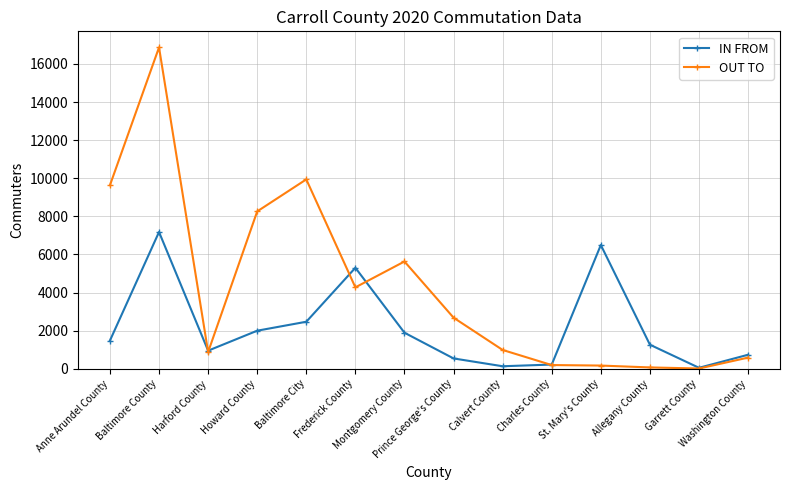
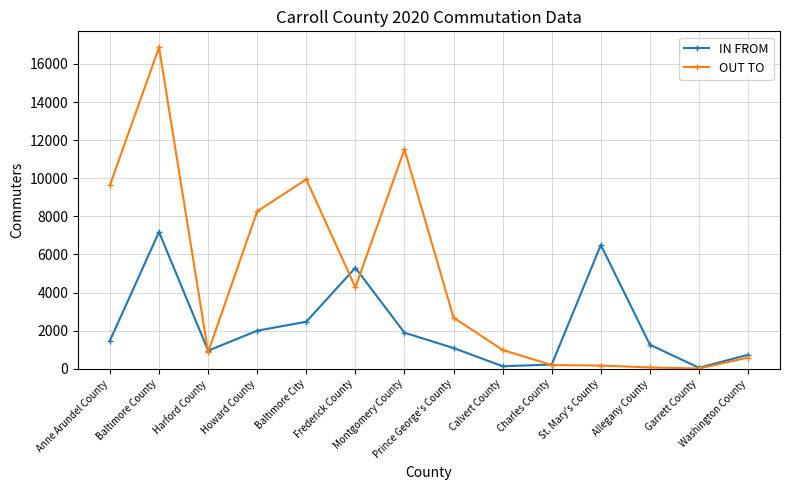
  {
    "IN FROM": {
      "Anne Arundel County": 1500,
      "Baltimore County": 7200,
      "Howard County": 2000,
      "Baltimore City": 2500,
      "Frederick County": 5300,
      "Montgomery County": 1900,
-     "Prince George's County": 500,
+     "Prince George's County": 1100,
      "Calvert County": 100,
      "St. Mary's County": 6500,
      "Allegany County": 1300,
      "Washington County": 700
    },
    "OUT TO": {
      "Anne Arundel County": 9600,
      "Baltimore County": 16900,
      "Howard County": 8300,
      "Baltimore City": 9900,
      "Frederick County": 4300,
-     "Montgomery County": 5600,
+     "Montgomery County": 11500,
      "Prince George's County": 2700,
      "Calvert County": 1000,
      "St. Mary's County": 200,
      "Allegany County": 100,
      "Washington County": 600
    }
  }
